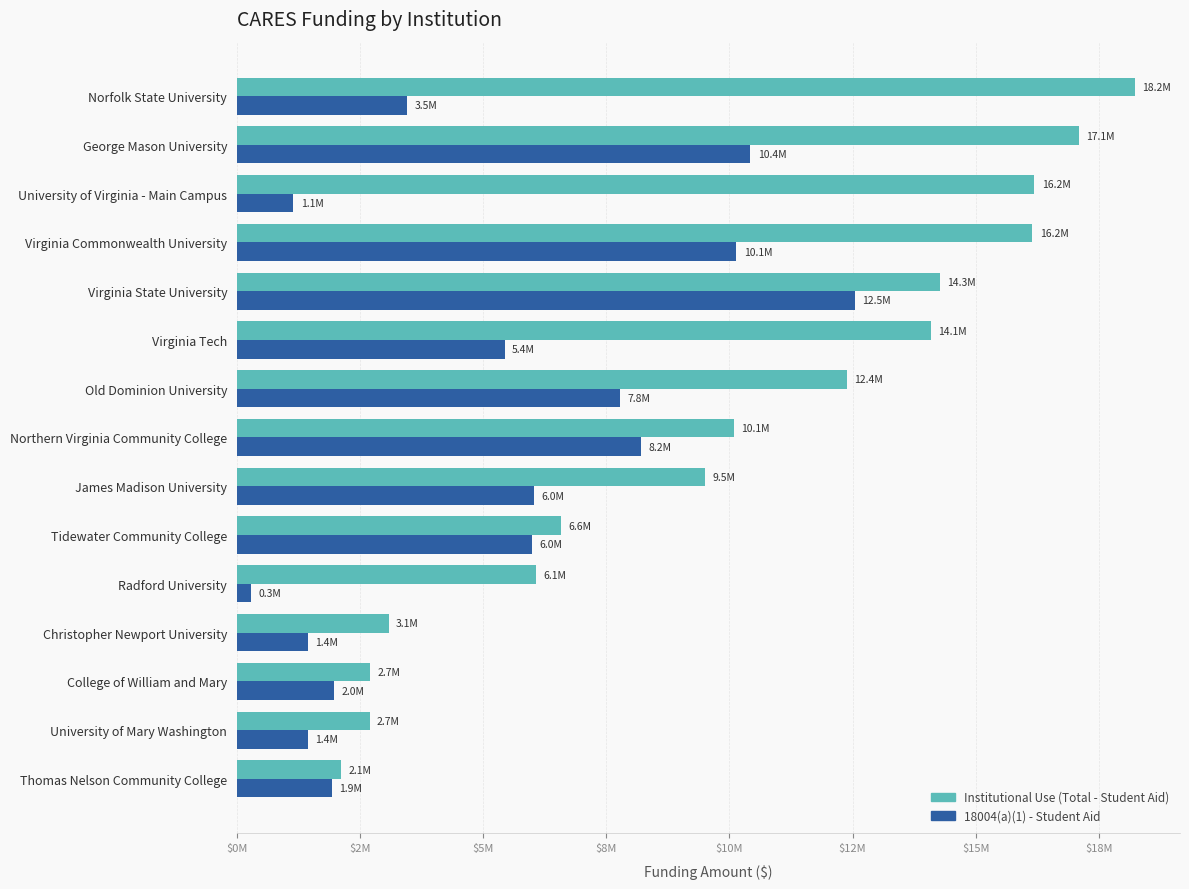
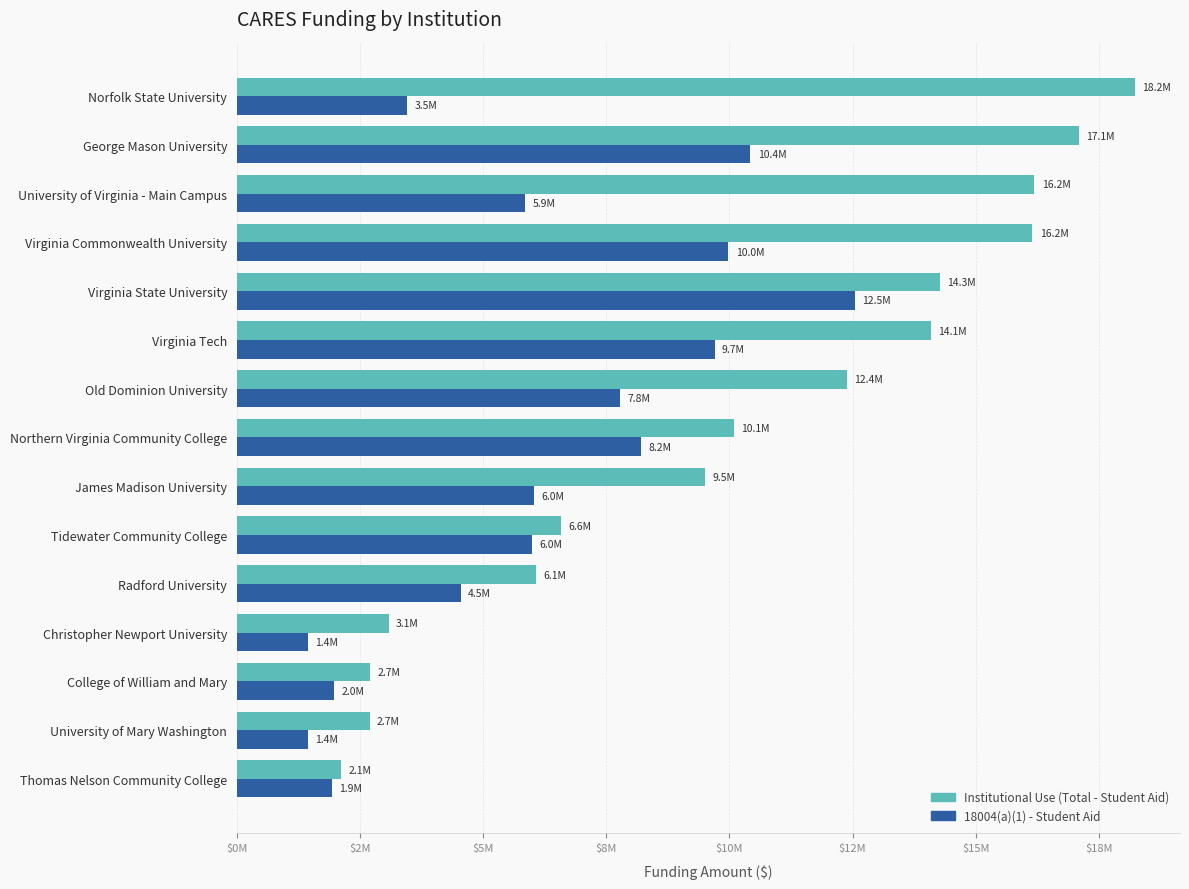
  {
    "Institutional Use (Total - Student Aid)": {
      "Norfolk State University": "18.2M",
      "George Mason University": "17.1M",
      "University of Virginia - Main Campus": "16.2M",
      "Virginia Commonwealth University": "16.2M",
      "Virginia State University": "14.3M",
      "Virginia Tech": "14.1M",
      "Old Dominion University": "12.4M",
      "Northern Virginia Community College": "10.1M",
      "James Madison University": "9.5M",
      "Tidewater Community College": "6.6M",
      "Radford University": "6.1M",
      "Christopher Newport University": "3.1M",
      "College of William and Mary": "2.7M",
      "University of Mary Washington": "2.7M",
      "Thomas Nelson Community College": "2.1M"
    },
    "18004(a)(1) - Student Aid": {
      "Norfolk State University": "3.5M",
      "George Mason University": "10.4M",
-     "University of Virginia - Main Campus": "1.1M",
-     "Virginia Commonwealth University": "10.1M",
+     "University of Virginia - Main Campus": "5.9M",
+     "Virginia Commonwealth University": "10.0M",
      "Virginia State University": "12.5M",
-     "Virginia Tech": "5.4M",
+     "Virginia Tech": "9.7M",
      "Old Dominion University": "7.8M",
      "Northern Virginia Community College": "8.2M",
      "James Madison University": "6.0M",
      "Tidewater Community College": "6.0M",
-     "Radford University": "0.3M",
+     "Radford University": "4.5M",
      "Christopher Newport University": "1.4M",
      "College of William and Mary": "2.0M",
      "University of Mary Washington": "1.4M",
      "Thomas Nelson Community College": "1.9M"
    }
  }
